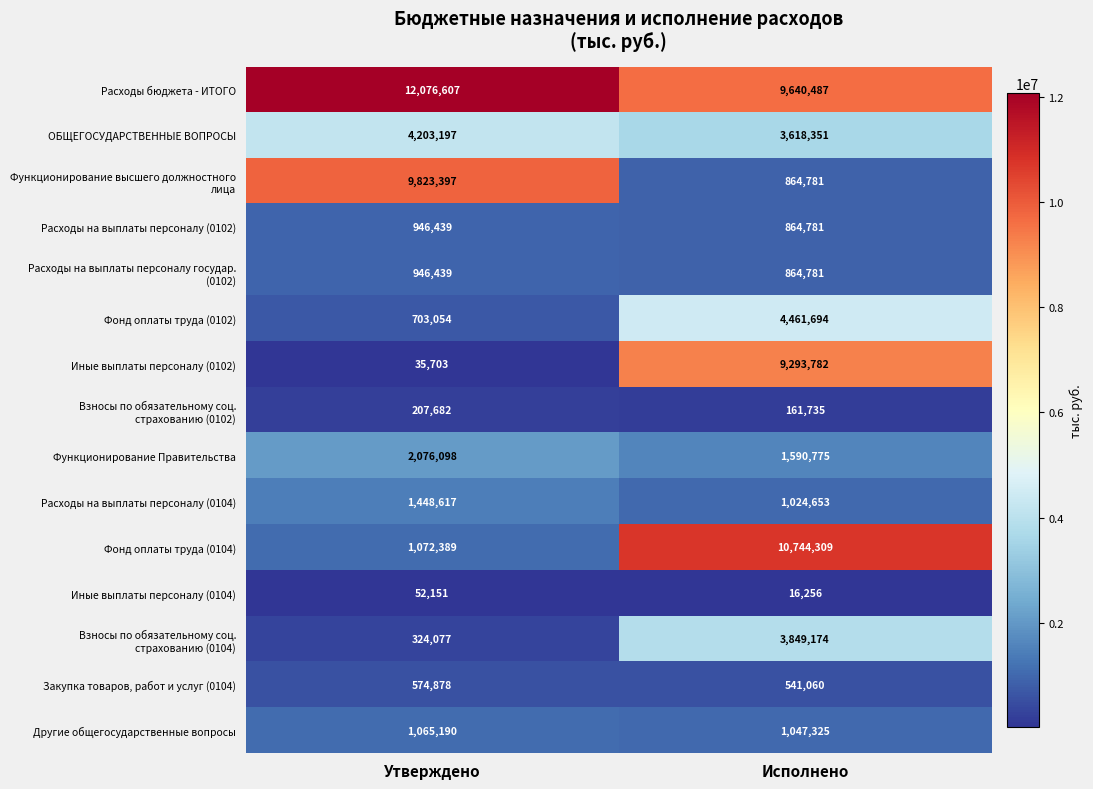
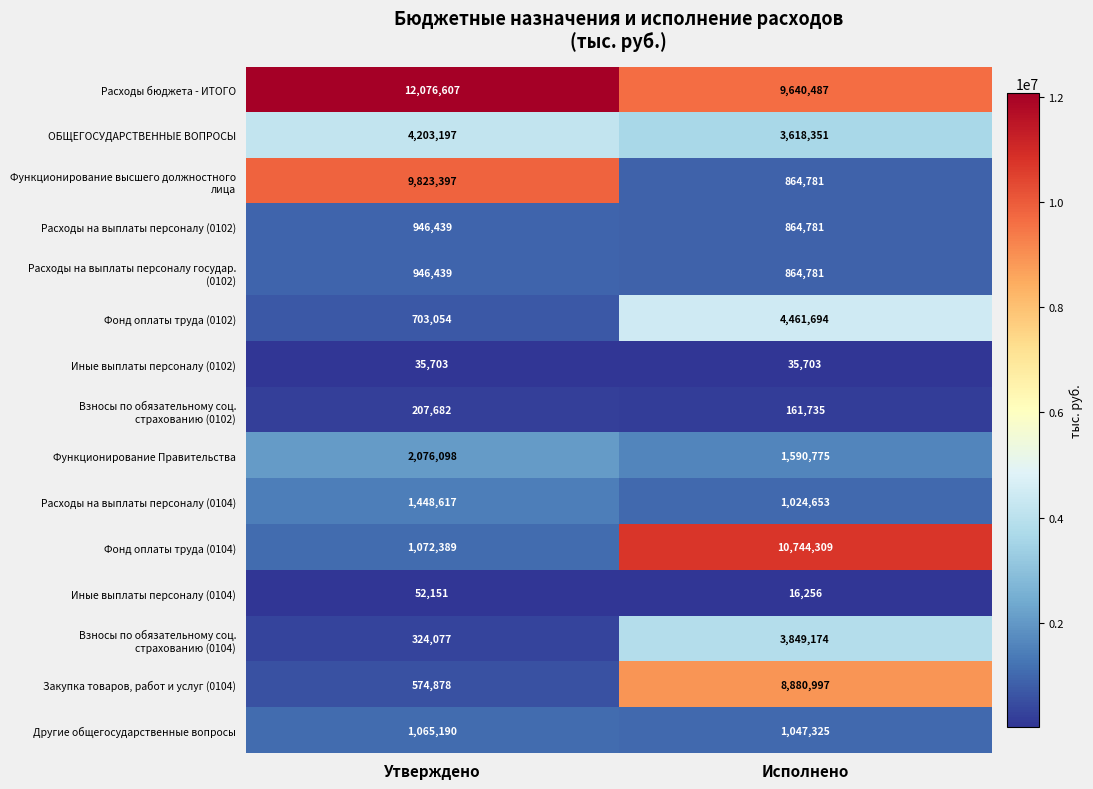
  {
    "Расходы бюджета - ИТОГО": {
      "Утверждено": "12,076,607",
      "Исполнено": "9,640,487"
    },
    "ОБЩЕГОСУДАРСТВЕННЫЕ ВОПРОСЫ": {
      "Утверждено": "4,203,197",
      "Исполнено": "3,618,351"
    },
    "Функционирование высшего должностного лица": {
      "Утверждено": "9,823,397",
      "Исполнено": "864,781"
    },
    "Расходы на выплаты персоналу (0102)": {
      "Утверждено": "946,439",
      "Исполнено": "864,781"
    },
    "Расходы на выплаты персоналу государ. (0102)": {
      "Утверждено": "946,439",
      "Исполнено": "864,781"
    },
    "Фонд оплаты труда (0102)": {
      "Утверждено": "703,054",
      "Исполнено": "4,461,694"
    },
    "Иные выплаты персоналу (0102)": {
      "Утверждено": "35,703",
-     "Исполнено": "9,293,782"
+     "Исполнено": "35,703"
    },
    "Взносы по обязательному соц. страхованию (0102)": {
      "Утверждено": "207,682",
      "Исполнено": "161,735"
    },
    "Функционирование Правительства": {
      "Утверждено": "2,076,098",
      "Исполнено": "1,590,775"
    },
    "Расходы на выплаты персоналу (0104)": {
      "Утверждено": "1,448,617",
      "Исполнено": "1,024,653"
    },
    "Фонд оплаты труда (0104)": {
      "Утверждено": "1,072,389",
      "Исполнено": "10,744,309"
    },
    "Иные выплаты персоналу (0104)": {
      "Утверждено": "52,151",
      "Исполнено": "16,256"
    },
    "Взносы по обязательному соц. страхованию (0104)": {
      "Утверждено": "324,077",
      "Исполнено": "3,849,174"
    },
    "Закупка товаров, работ и услуг (0104)": {
      "Утверждено": "574,878",
-     "Исполнено": "541,060"
+     "Исполнено": "8,880,997"
    },
    "Другие общегосударственные вопросы": {
      "Утверждено": "1,065,190",
      "Исполнено": "1,047,325"
    }
  }
